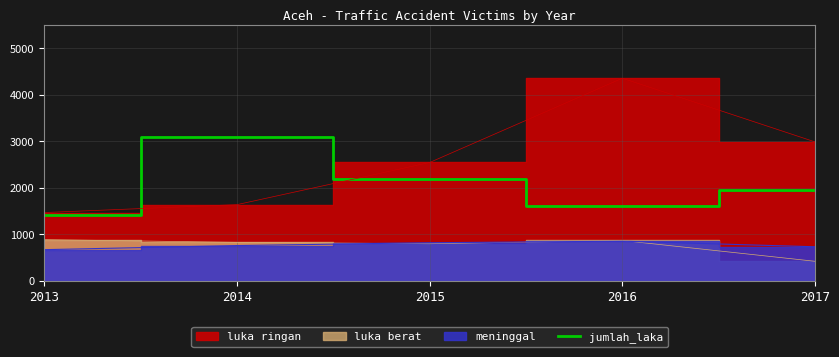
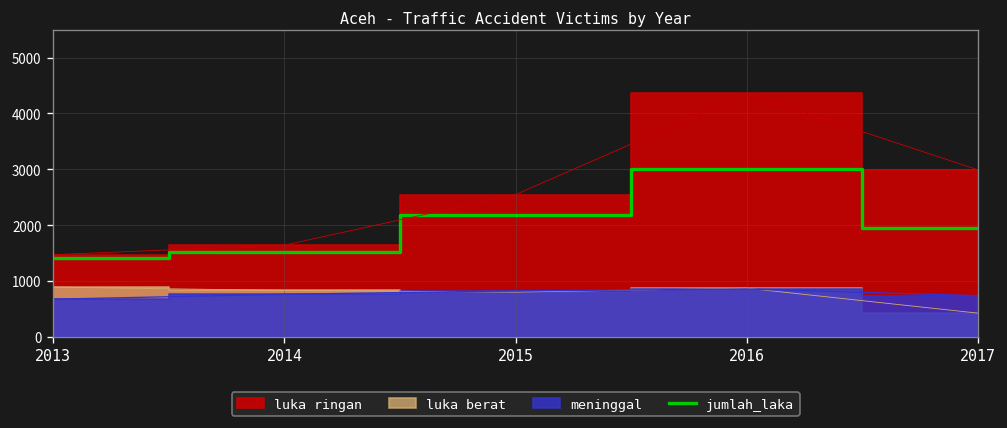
  {
    "jumlah_laka": {
      "2013": 1400,
-     "2014": 3100,
+     "2014": 1500,
      "2015": 2200,
-     "2016": 1600,
+     "2016": 3000,
      "2017": 1900
    }
  }
